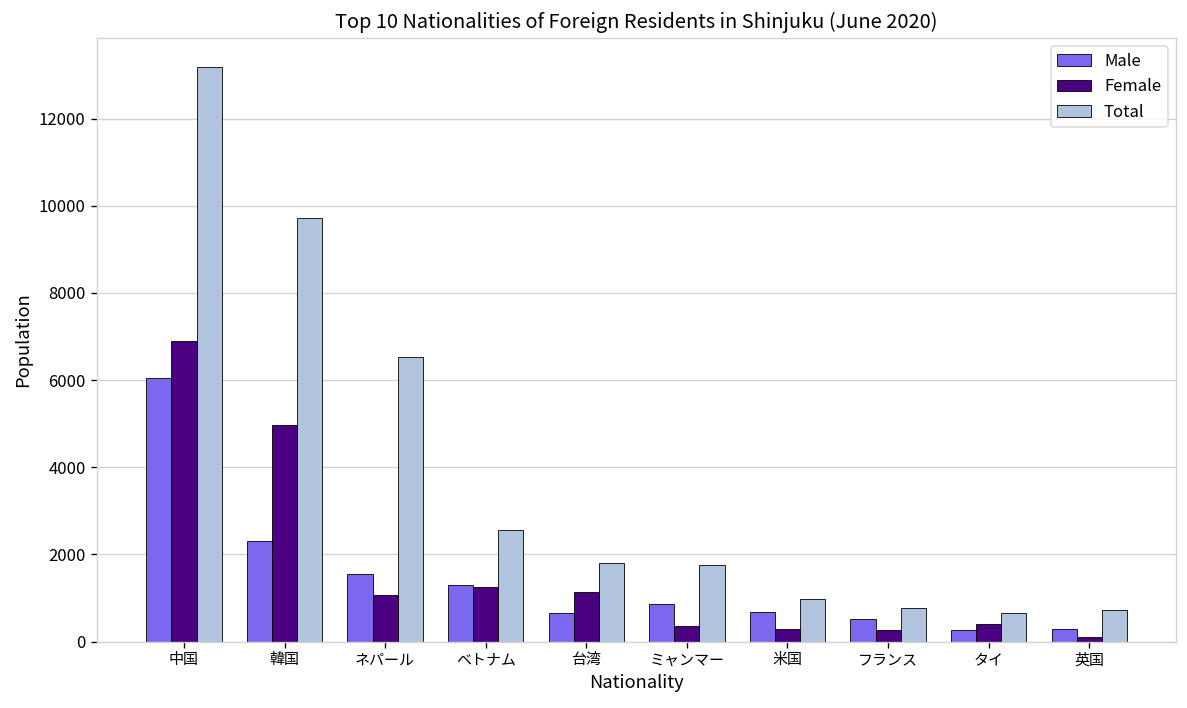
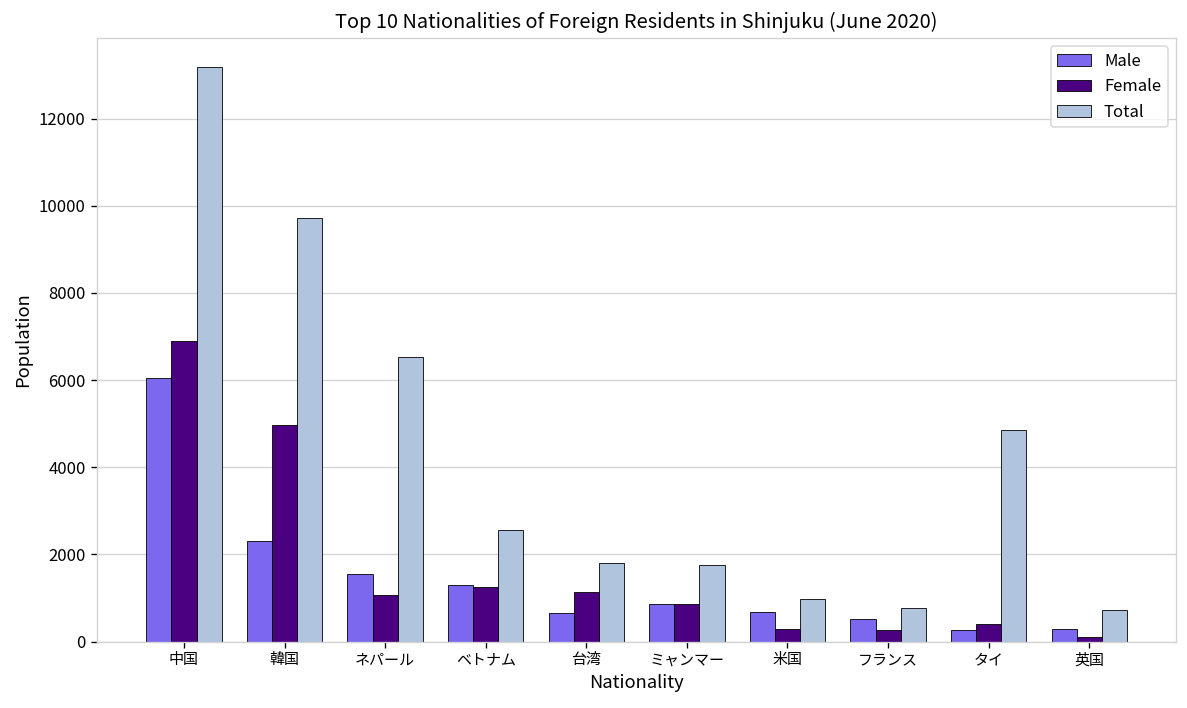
  {
    "Male": {
      "中国": 6000,
      "韓国": 2300,
      "ネパール": 1500,
      "ベトナム": 1300,
      "台湾": 700,
      "ミャンマー": 900,
      "米国": 700,
      "フランス": 500,
      "タイ": 300,
      "英国": 300
    },
    "Female": {
      "中国": 6900,
      "韓国": 5000,
      "ネパール": 1100,
      "ベトナム": 1300,
      "台湾": 1100,
-     "ミャンマー": 400,
+     "ミャンマー": 900,
      "米国": 300,
      "フランス": 300,
      "タイ": 400,
      "英国": 100
    },
    "Total": {
      "中国": 13200,
      "韓国": 9700,
      "ネパール": 6500,
      "ベトナム": 2600,
      "台湾": 1800,
      "ミャンマー": 1700,
      "米国": 1000,
      "フランス": 800,
-     "タイ": 700,
+     "タイ": 4900,
      "英国": 700
    }
  }
